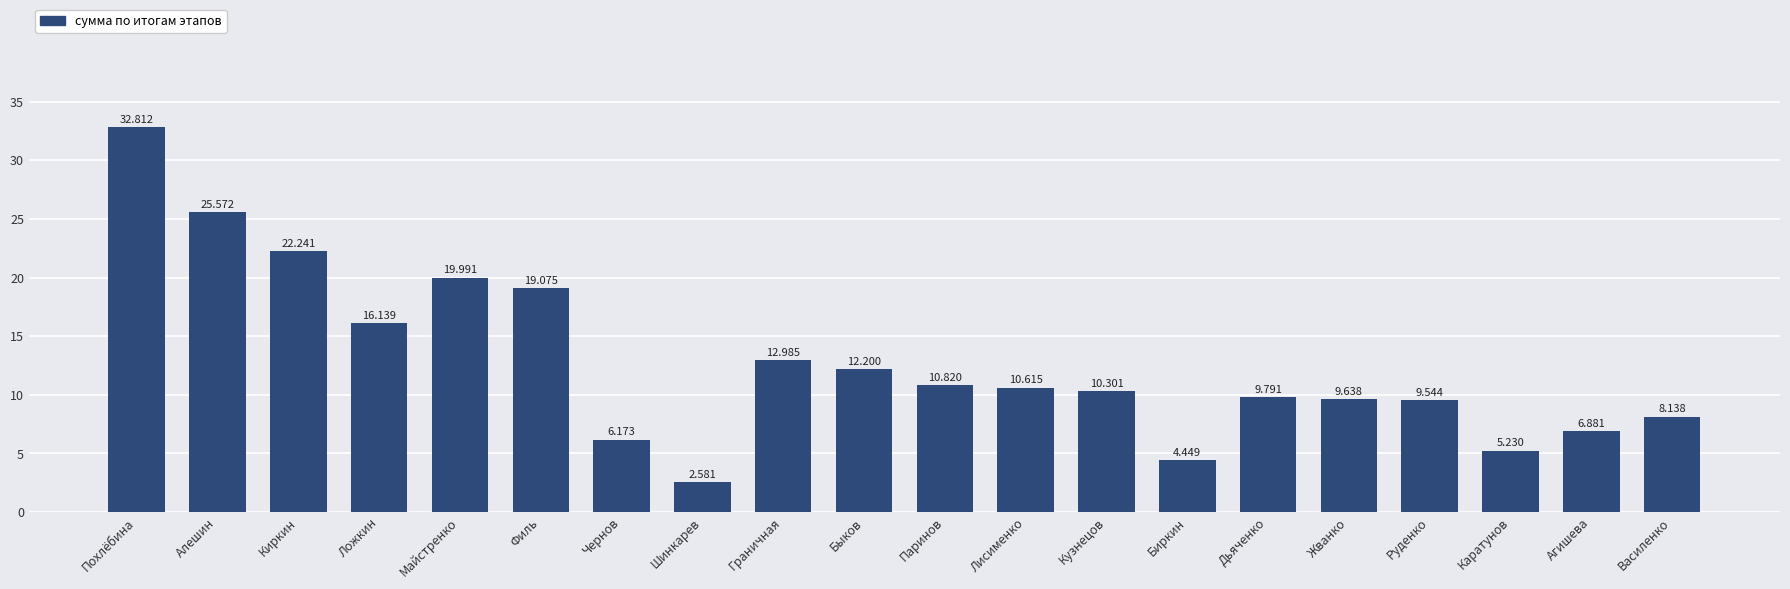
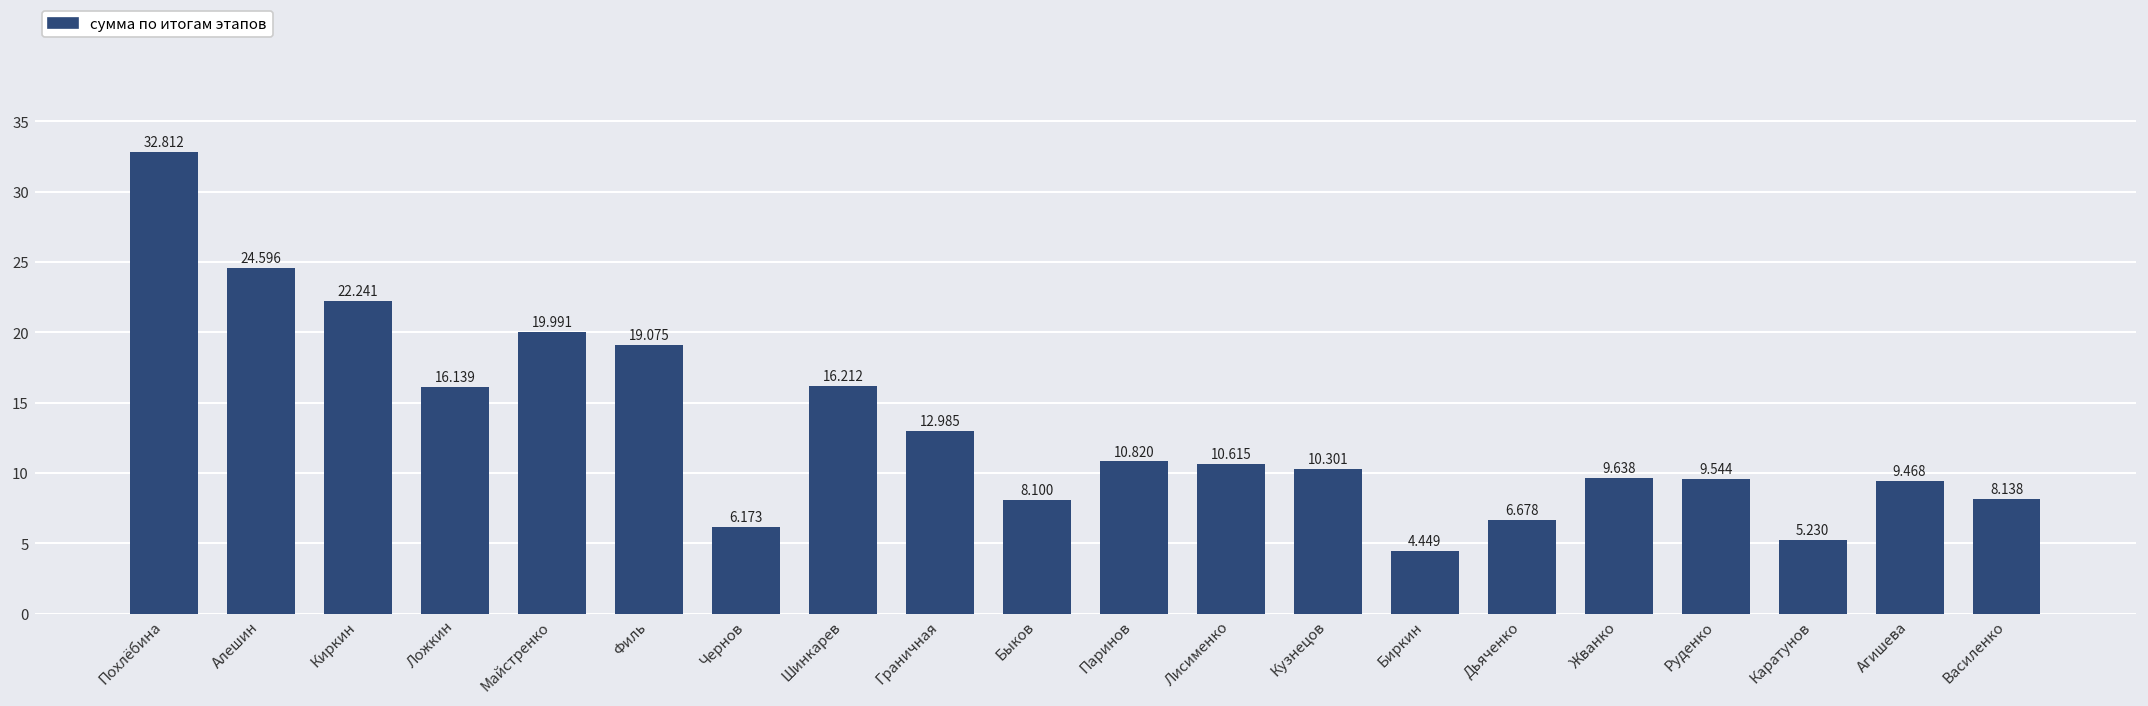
  {
    "Похлёбина": 32.812,
-   "Алешин": 25.572,
+   "Алешин": 24.596,
    "Киркин": 22.241,
    "Ложкин": 16.139,
    "Майстренко": 19.991,
    "Филь": 19.075,
    "Чернов": 6.173,
-   "Шинкарев": 2.581,
+   "Шинкарев": 16.212,
    "Граничная": 12.985,
-   "Быков": 12.200,
+   "Быков": 8.100,
    "Паринов": 10.820,
    "Лисименко": 10.615,
    "Кузнецов": 10.301,
    "Биркин": 4.449,
-   "Дьяченко": 9.791,
+   "Дьяченко": 6.678,
    "Жванко": 9.638,
    "Руденко": 9.544,
    "Каратунов": 5.230,
-   "Агишева": 6.881,
+   "Агишева": 9.468,
    "Василенко": 8.138
  }
